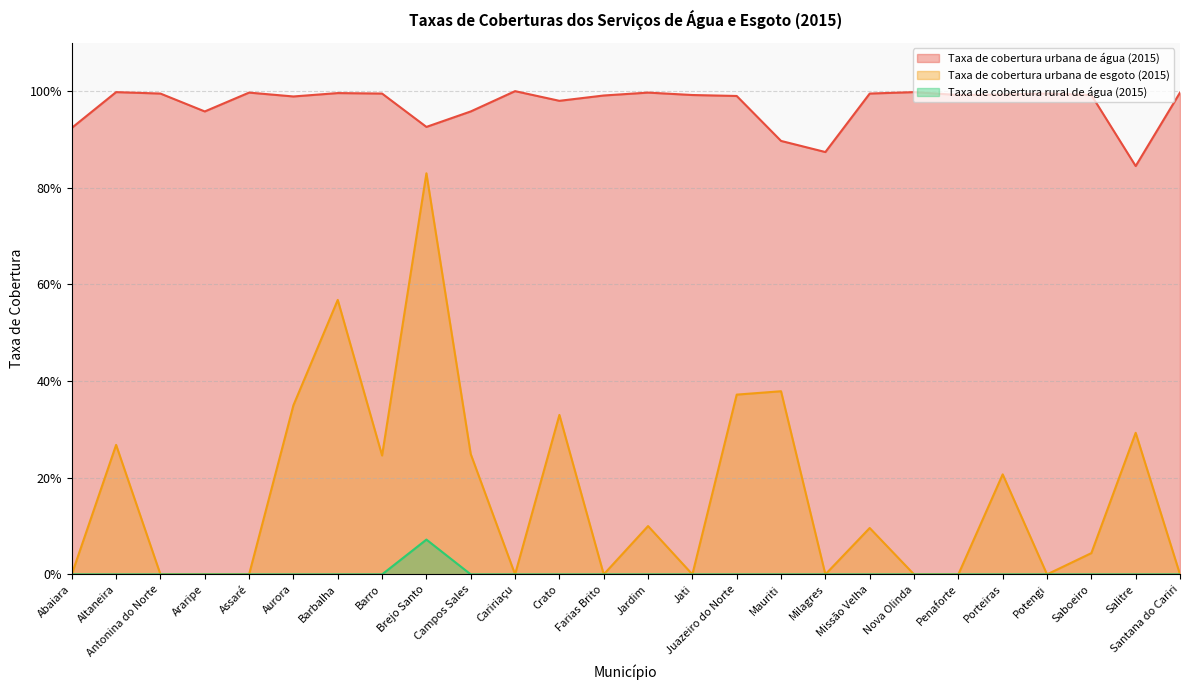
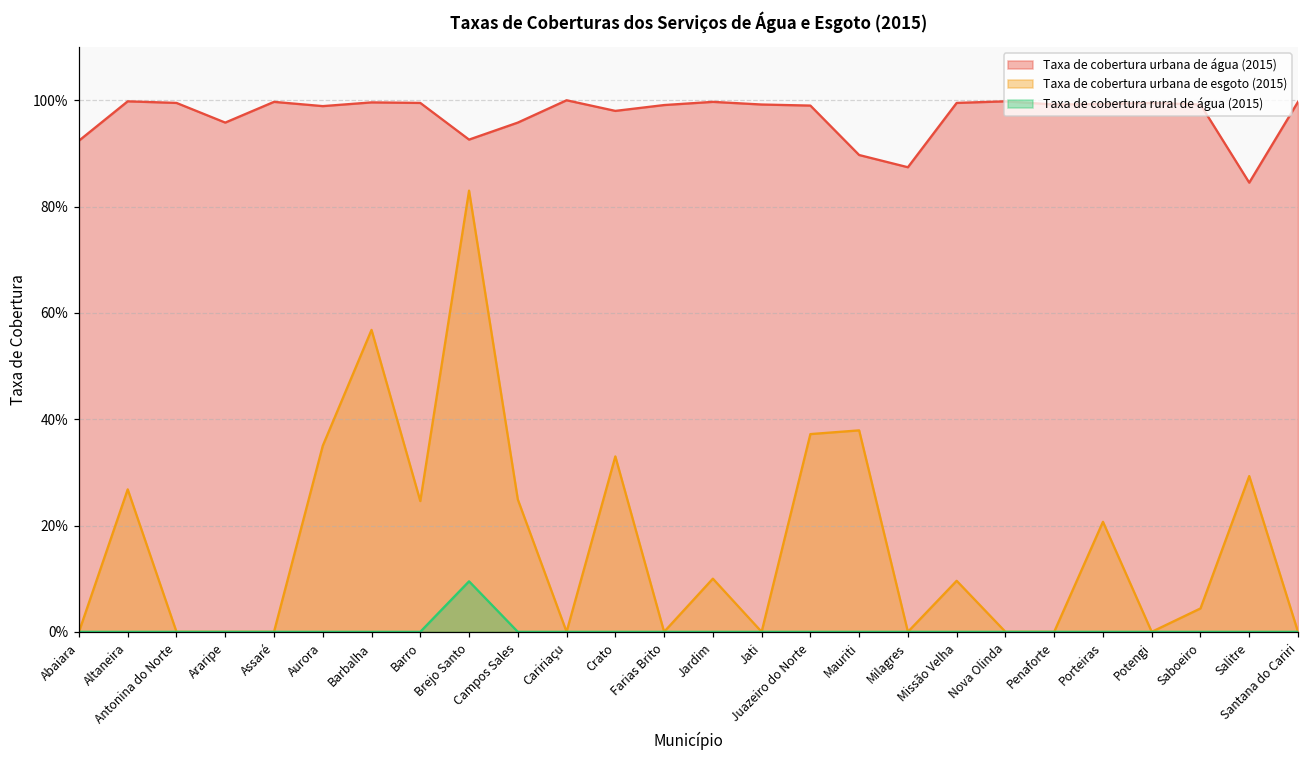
  {
    "Taxa de cobertura rural de água (2015)": {
      "Altaneira": "0%",
      "Aurora": "0%",
      "Barbalha": "0%",
      "Barro": "0%",
-     "Brejo Santo": "7%",
+     "Brejo Santo": "10%",
      "Campos Sales": "0%",
      "Crato": "0%",
      "Jardim": "0%",
      "Juazeiro do Norte": "0%",
      "Mauriti": "0%",
      "Missão Velha": "0%",
      "Porteiras": "0%",
      "Saboeiro": "0%",
      "Salitre": "0%"
    }
  }
